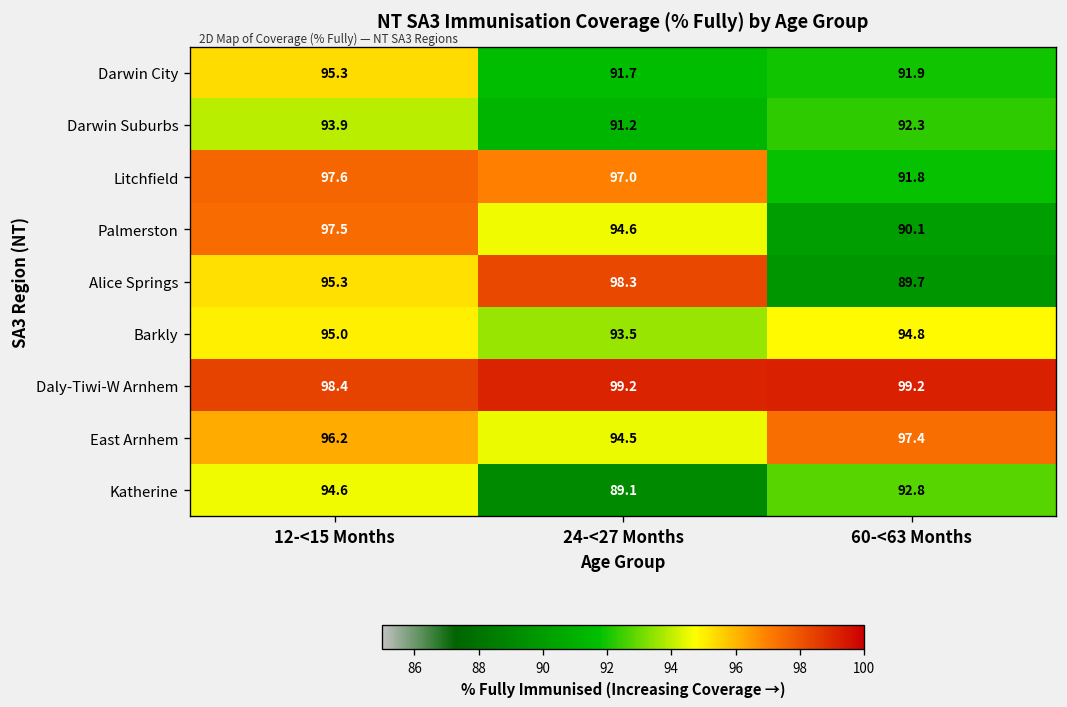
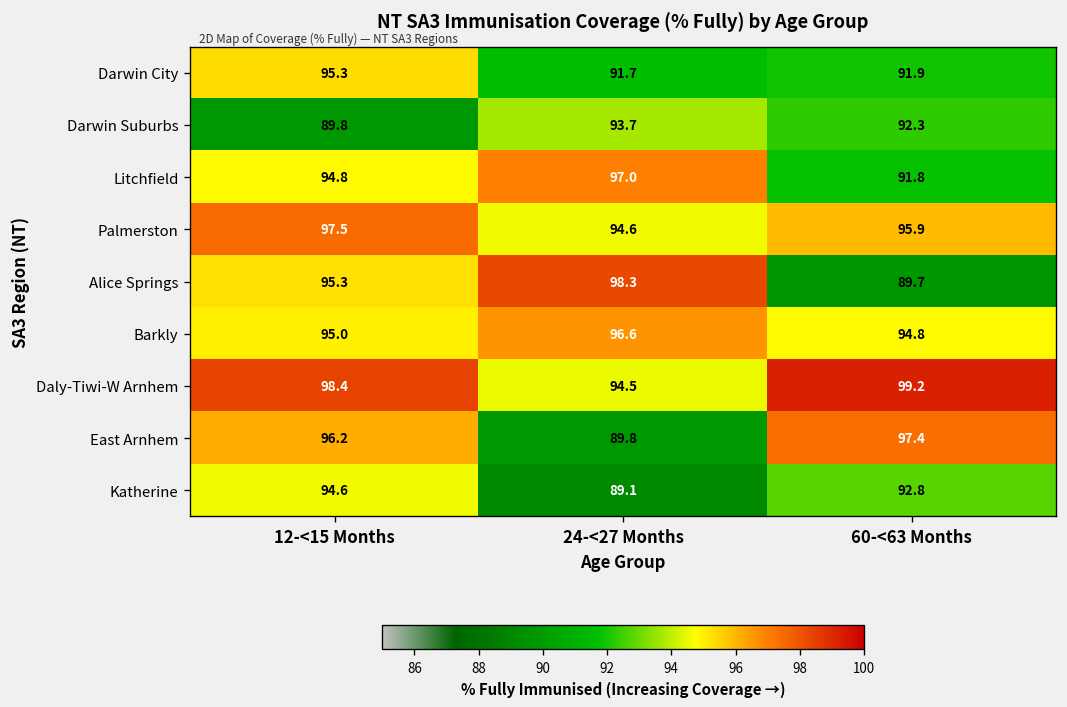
  {
    "Darwin City": {
      "12-<15 Months": 95.3,
      "24-<27 Months": 91.7,
      "60-<63 Months": 91.9
    },
    "Darwin Suburbs": {
-     "12-<15 Months": 93.9,
-     "24-<27 Months": 91.2,
+     "12-<15 Months": 89.8,
+     "24-<27 Months": 93.7,
      "60-<63 Months": 92.3
    },
    "Litchfield": {
-     "12-<15 Months": 97.6,
+     "12-<15 Months": 94.8,
      "24-<27 Months": 97.0,
      "60-<63 Months": 91.8
    },
    "Palmerston": {
      "12-<15 Months": 97.5,
      "24-<27 Months": 94.6,
-     "60-<63 Months": 90.1
+     "60-<63 Months": 95.9
    },
    "Alice Springs": {
      "12-<15 Months": 95.3,
      "24-<27 Months": 98.3,
      "60-<63 Months": 89.7
    },
    "Barkly": {
      "12-<15 Months": 95.0,
-     "24-<27 Months": 93.5,
+     "24-<27 Months": 96.6,
      "60-<63 Months": 94.8
    },
    "Daly-Tiwi-W Arnhem": {
      "12-<15 Months": 98.4,
-     "24-<27 Months": 99.2,
+     "24-<27 Months": 94.5,
      "60-<63 Months": 99.2
    },
    "East Arnhem": {
      "12-<15 Months": 96.2,
-     "24-<27 Months": 94.5,
+     "24-<27 Months": 89.8,
      "60-<63 Months": 97.4
    },
    "Katherine": {
      "12-<15 Months": 94.6,
      "24-<27 Months": 89.1,
      "60-<63 Months": 92.8
    }
  }
